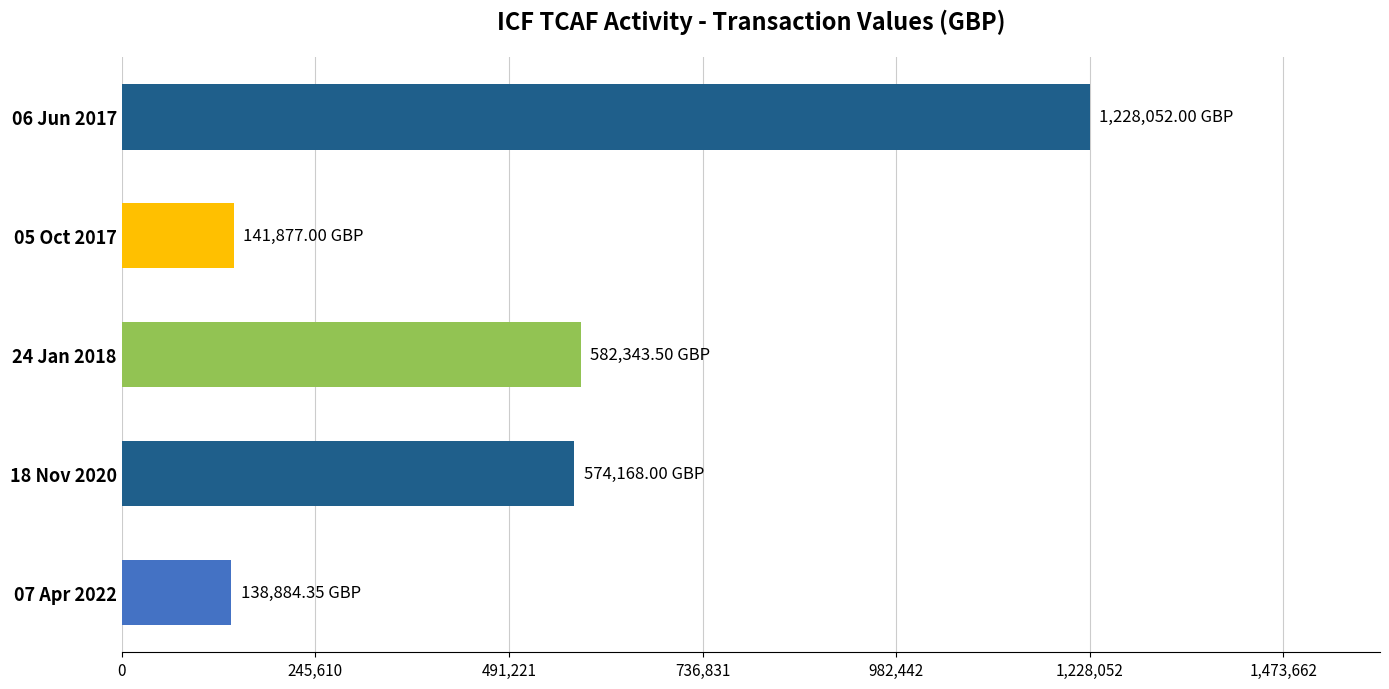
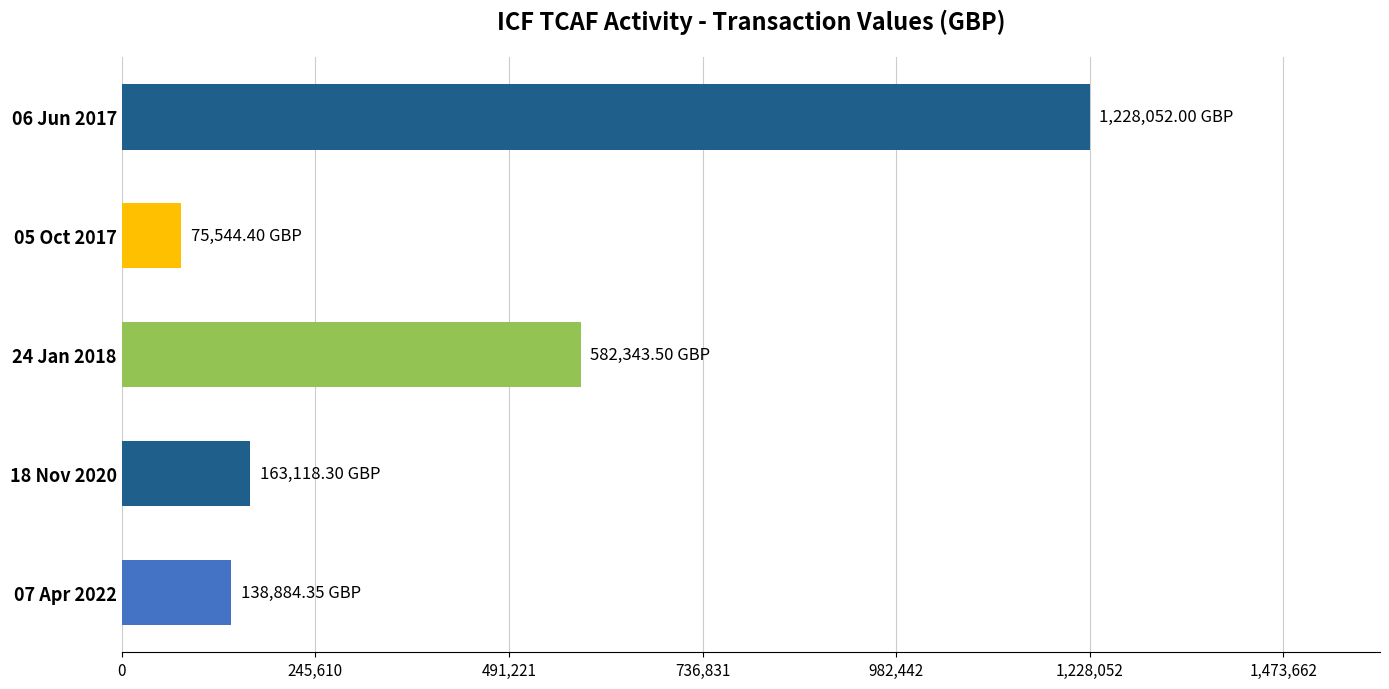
  {
    "06 Jun 2017": "1,228,052.00",
-   "05 Oct 2017": "141,877.00",
+   "05 Oct 2017": "75,544.40",
    "24 Jan 2018": "582,343.50",
-   "18 Nov 2020": "574,168.00",
+   "18 Nov 2020": "163,118.30",
    "07 Apr 2022": "138,884.35"
  }
